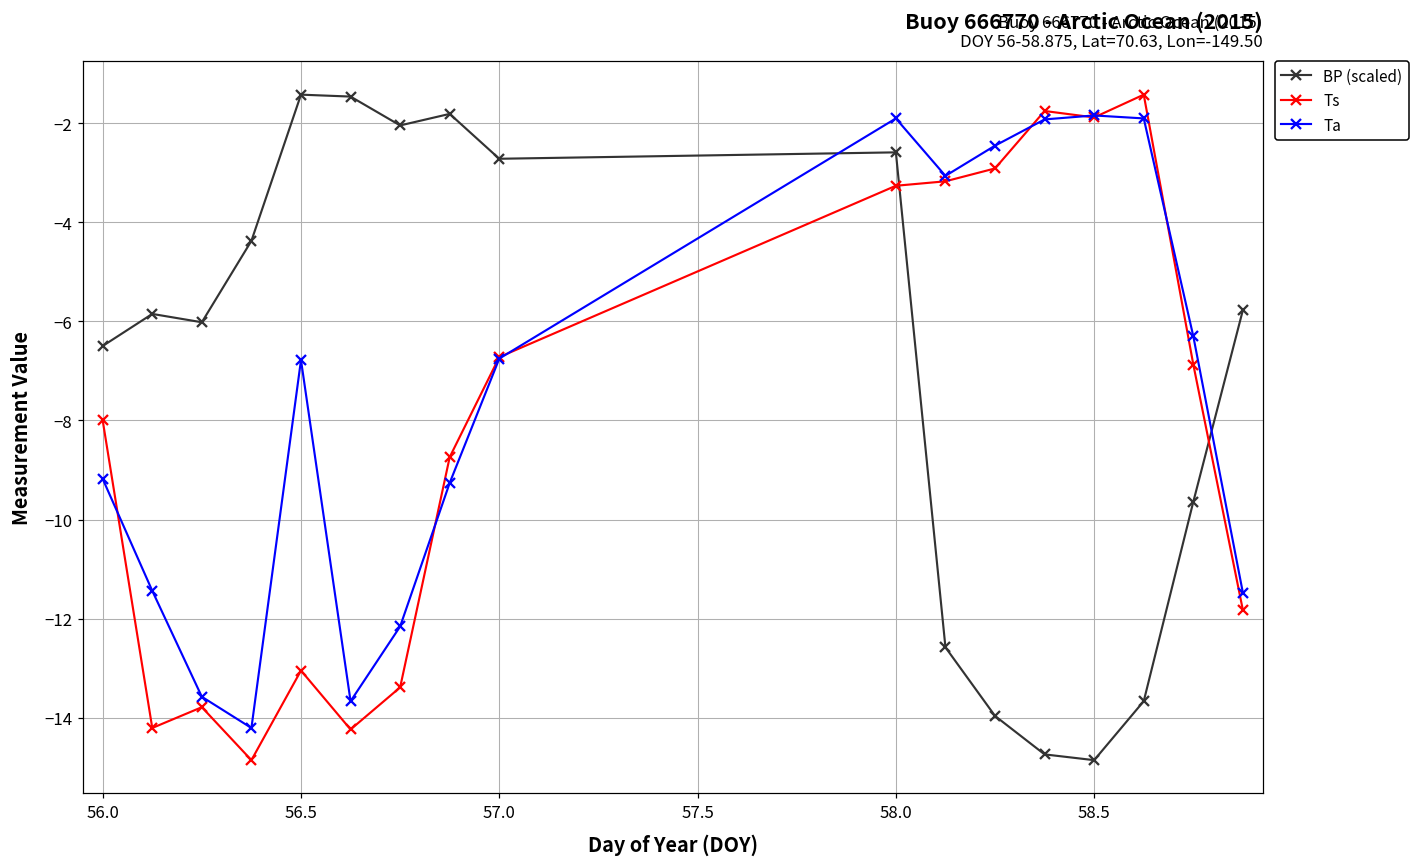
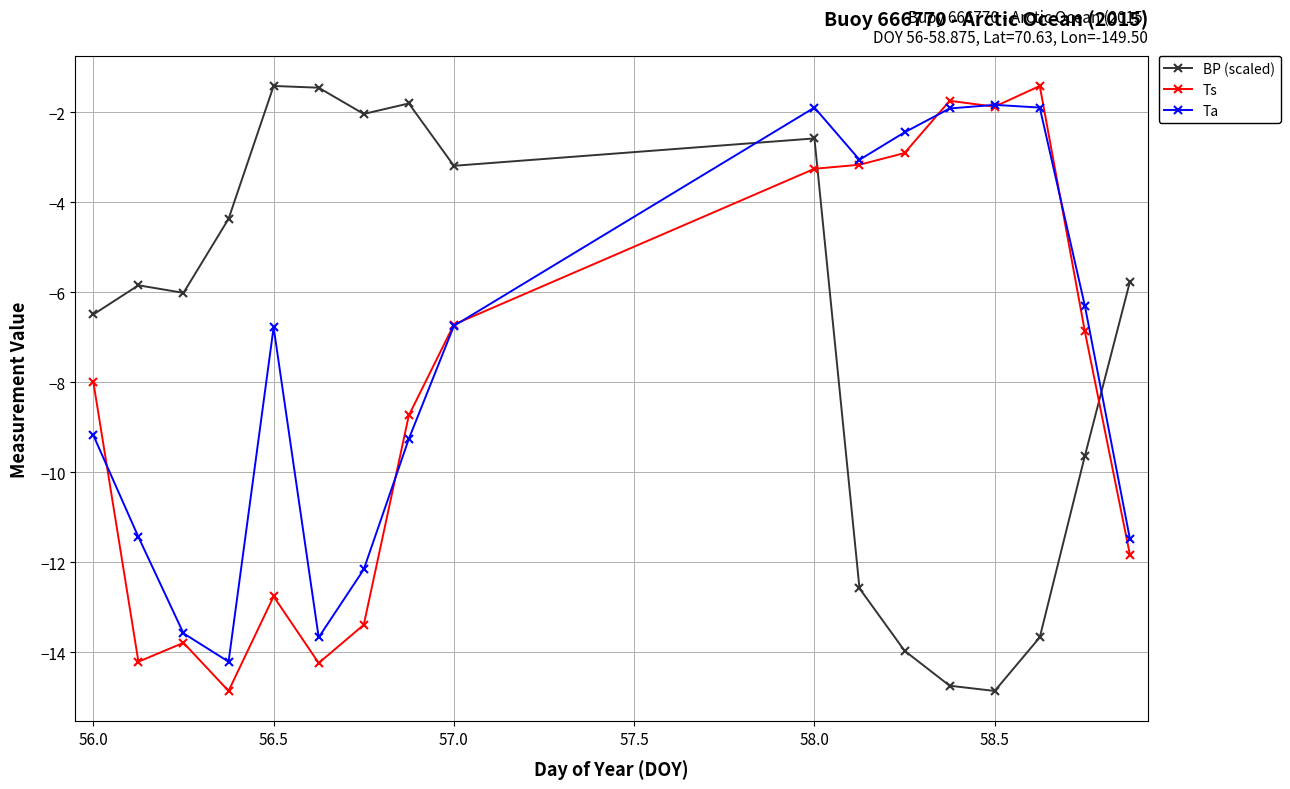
  {
    "BP (scaled)": {
      "56.0": -6.5,
      "56.5": -1.4,
-     "57.0": -2.7,
+     "57.0": -3.2,
      "58.0": -2.6,
      "58.5": -14.9
    },
    "Ts": {
      "56.0": -8.0,
-     "56.5": -13.1,
+     "56.5": -12.8,
      "58.0": -3.3
    },
    "Ta": {
      "56.0": -9.2,
      "56.5": -6.8,
      "58.0": -1.9
    }
  }
